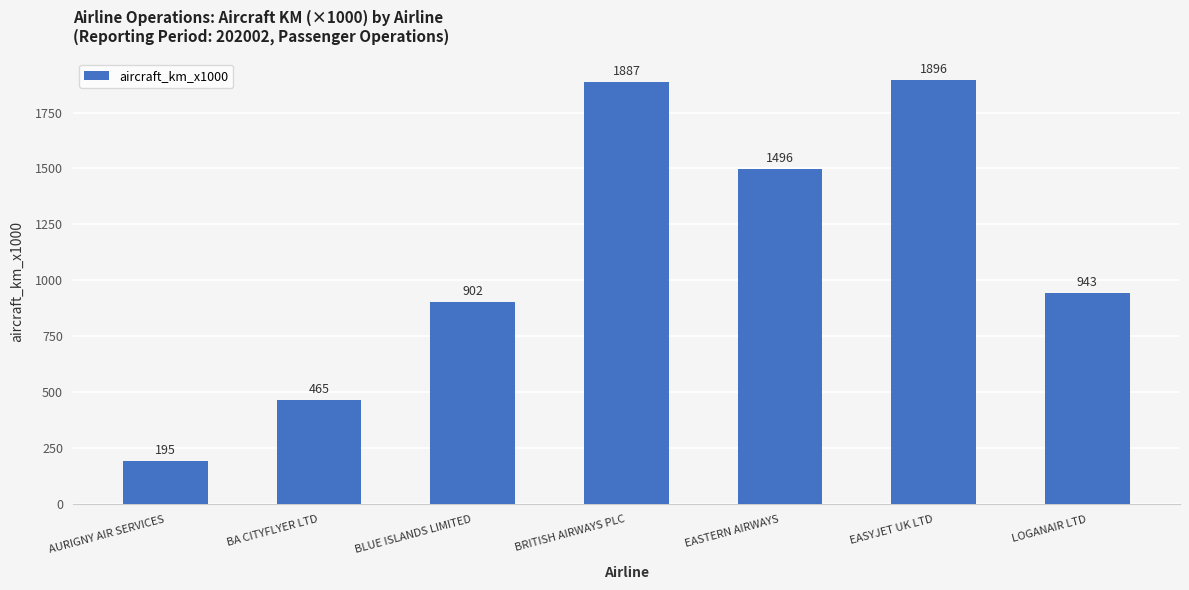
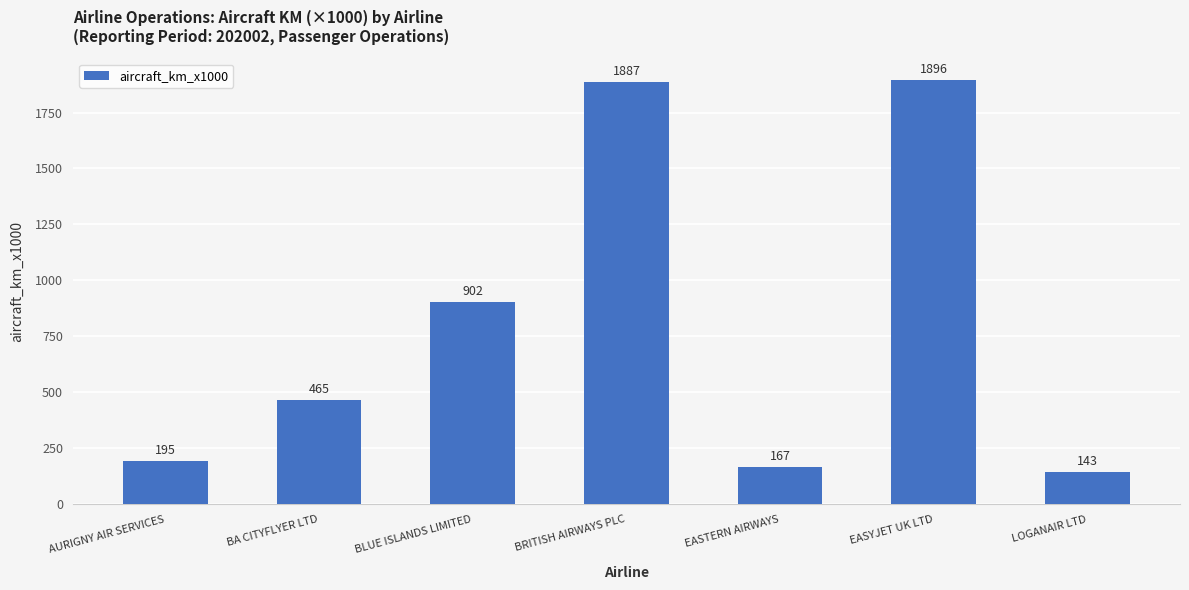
  {
    "AURIGNY AIR SERVICES": 195,
    "BA CITYFLYER LTD": 465,
    "BLUE ISLANDS LIMITED": 902,
    "BRITISH AIRWAYS PLC": 1887,
-   "EASTERN AIRWAYS": 1496,
+   "EASTERN AIRWAYS": 167,
    "EASYJET UK LTD": 1896,
-   "LOGANAIR LTD": 943
+   "LOGANAIR LTD": 143
  }
